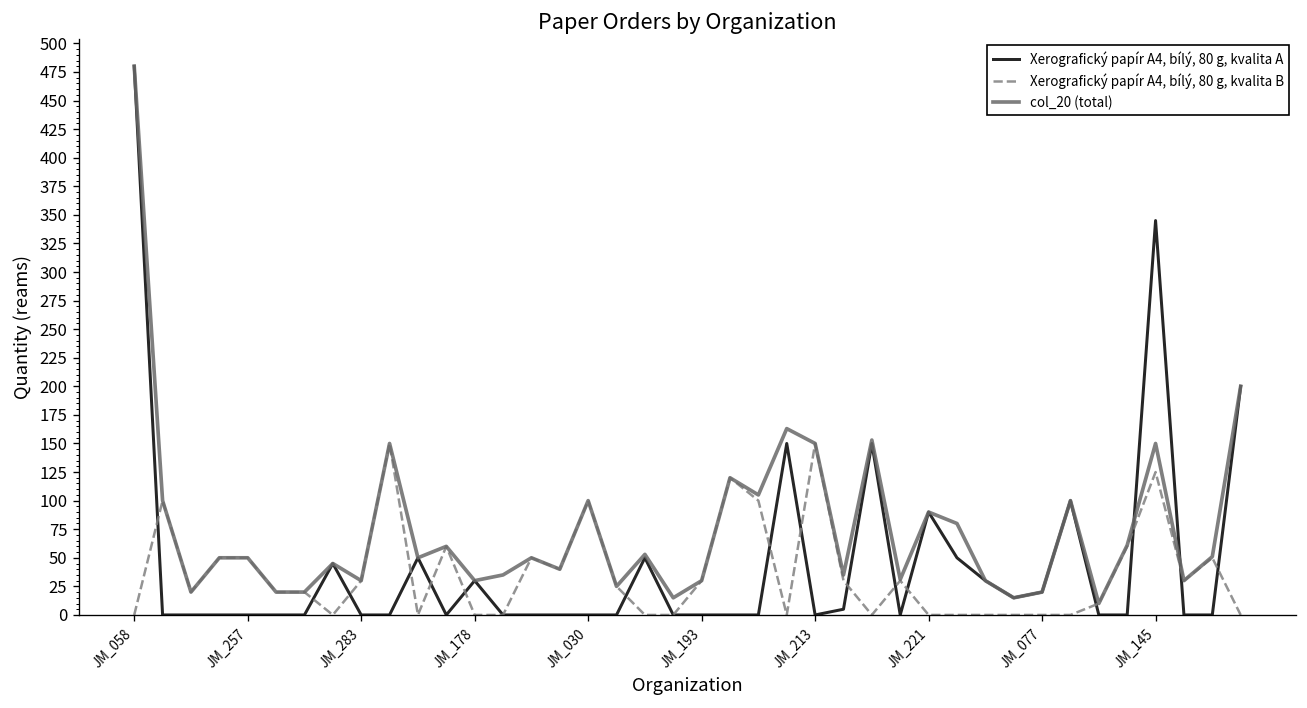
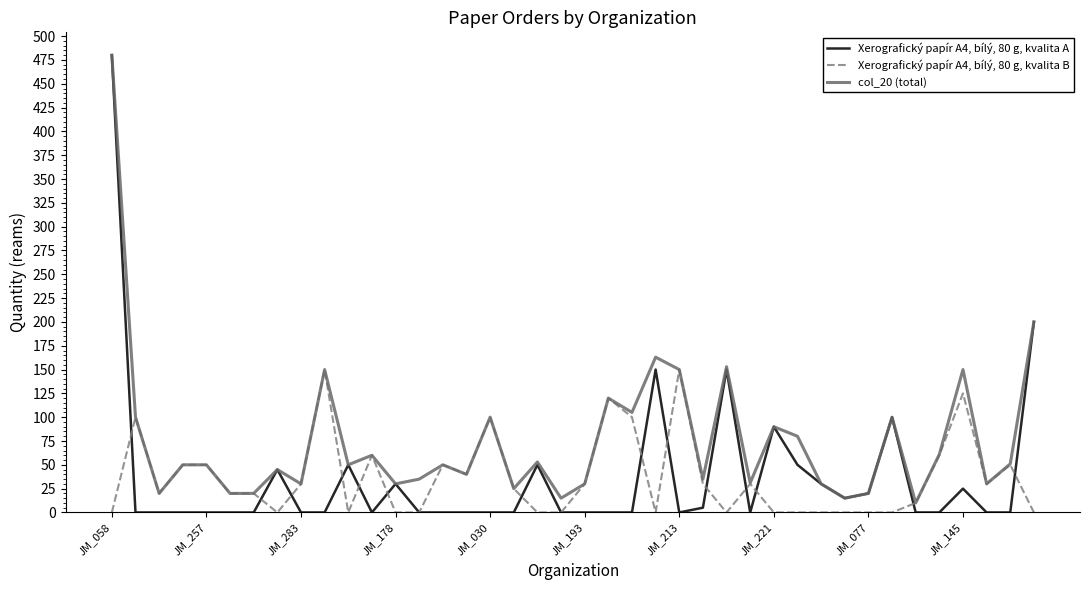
  {
    "Xerografický papír A4, bílý, 80 g, kvalita A": {
      "JM_257": 0,
      "JM_283": 0,
      "JM_030": 0,
      "JM_193": 0,
      "JM_213": 0,
-     "JM_145": 350
+     "JM_145": 30
    }
  }
